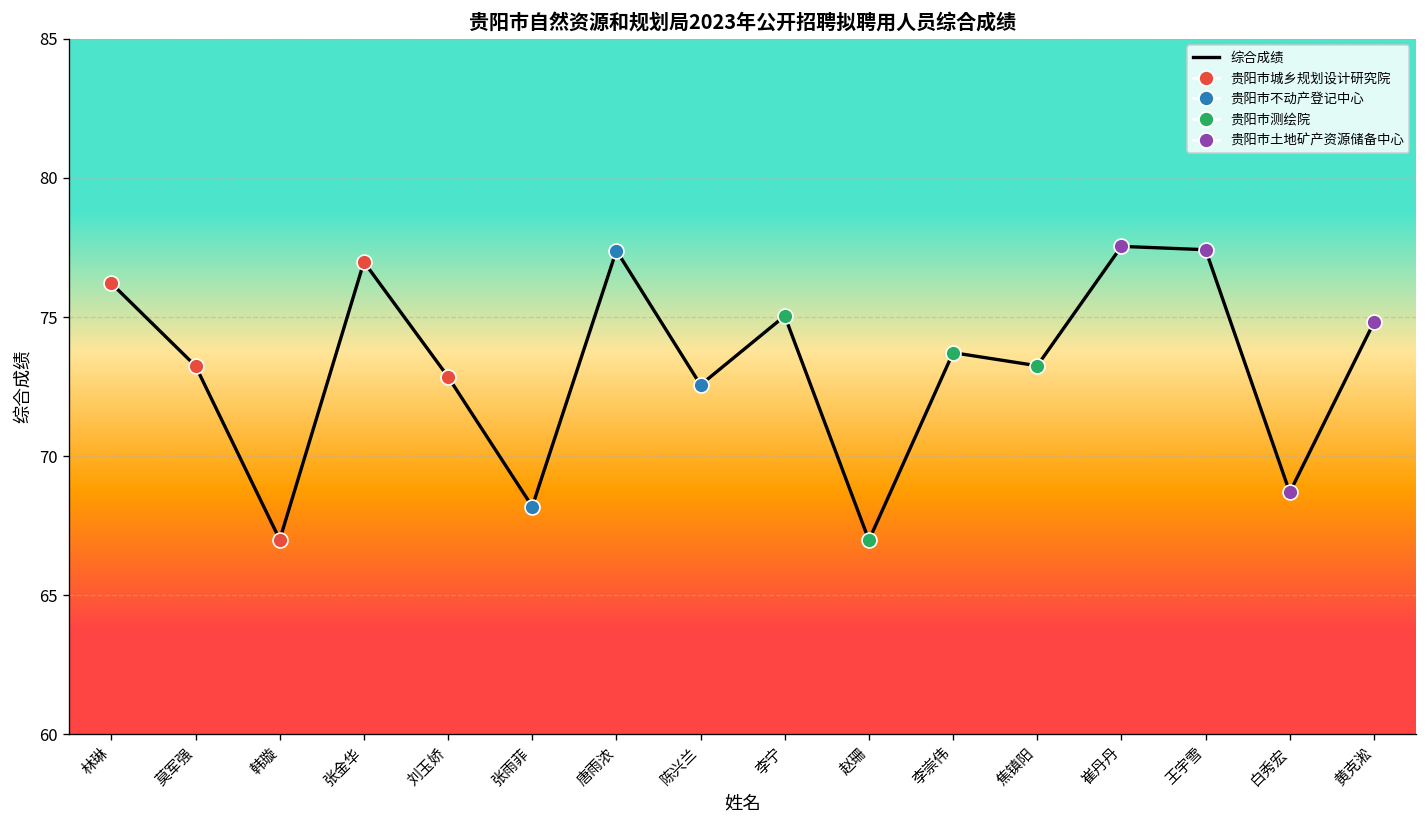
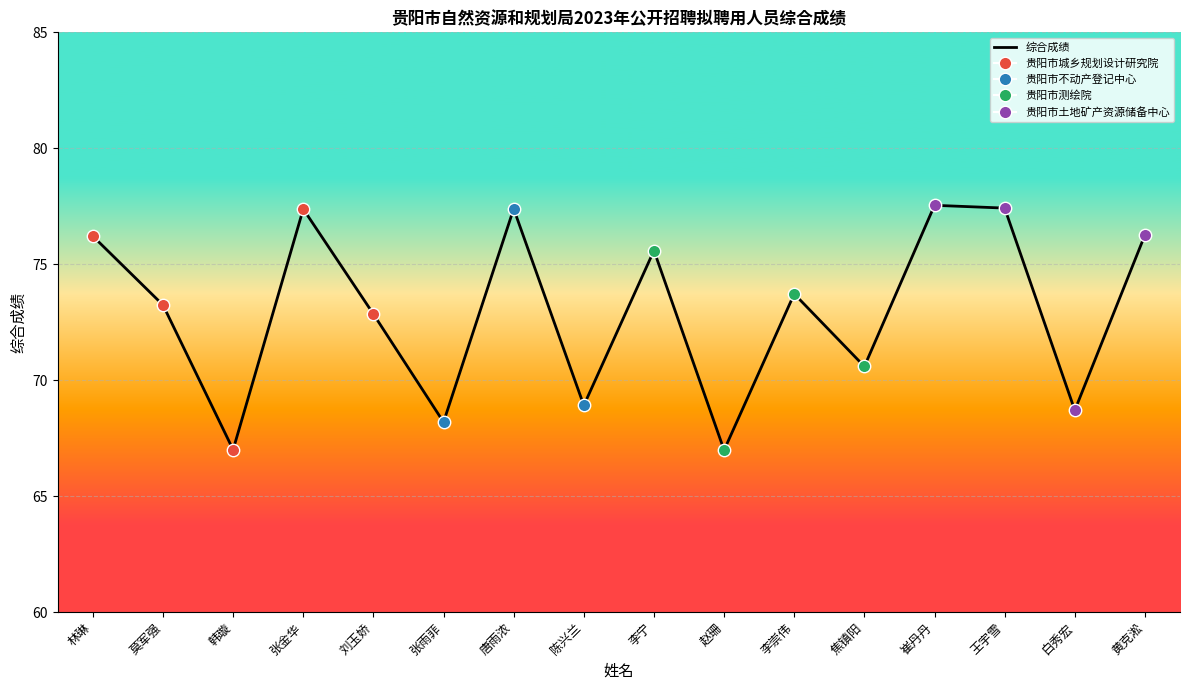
  {
    "综合成绩": {
-     "张金华": 77.0,
-     "陈兴兰": 72.6,
-     "李宁": 75.0,
-     "焦镇阳": 73.3,
-     "黄克淞": 74.8
+     "张金华": 77.4,
+     "陈兴兰": 68.9,
+     "李宁": 75.6,
+     "焦镇阳": 70.6,
+     "黄克淞": 76.3
    }
  }
